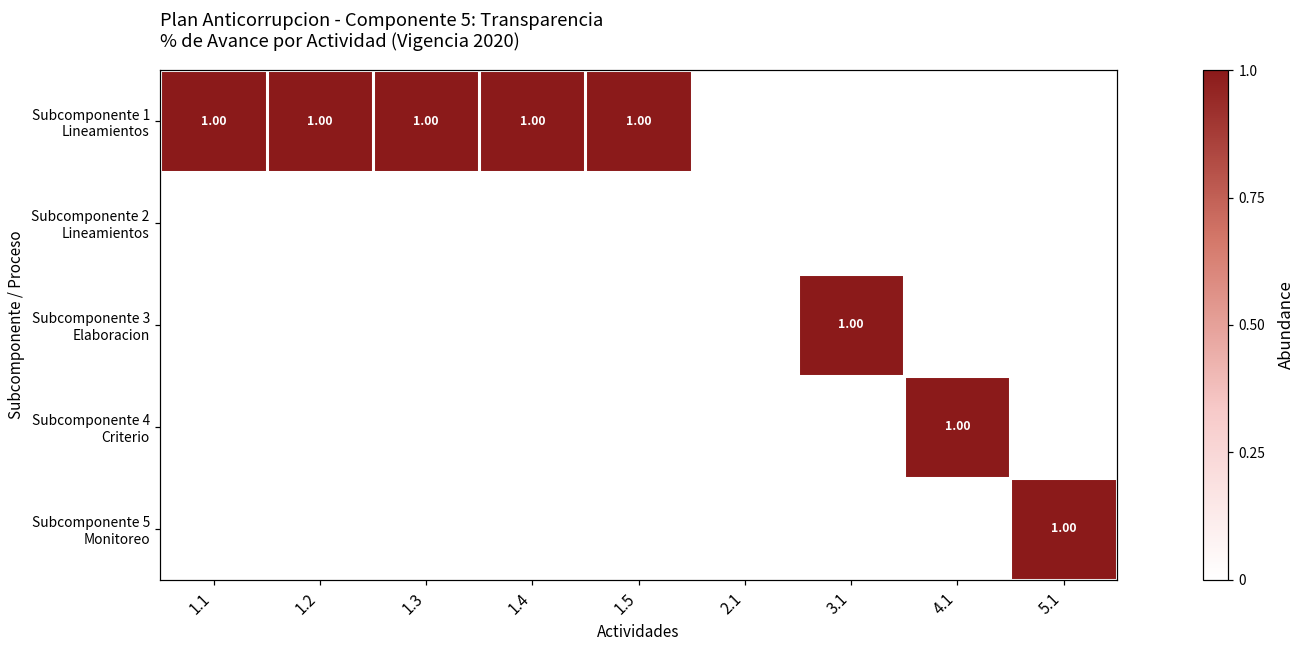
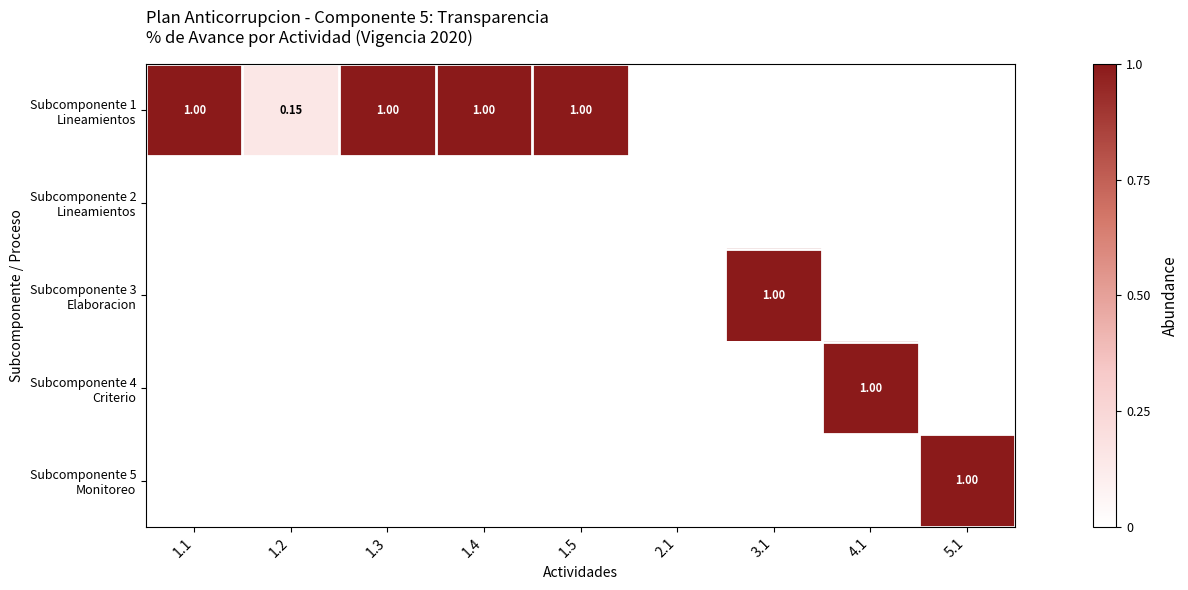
  {
    "Subcomponente 1 Lineamientos": {
      "1.1": 1.00,
-     "1.2": 1.00,
+     "1.2": 0.15,
      "1.3": 1.00,
      "1.4": 1.00,
      "1.5": 1.00
    },
    "Subcomponente 3 Elaboracion": {
      "3.1": 1.00
    },
    "Subcomponente 4 Criterio": {
      "4.1": 1.00
    },
    "Subcomponente 5 Monitoreo": {
      "5.1": 1.00
    }
  }
